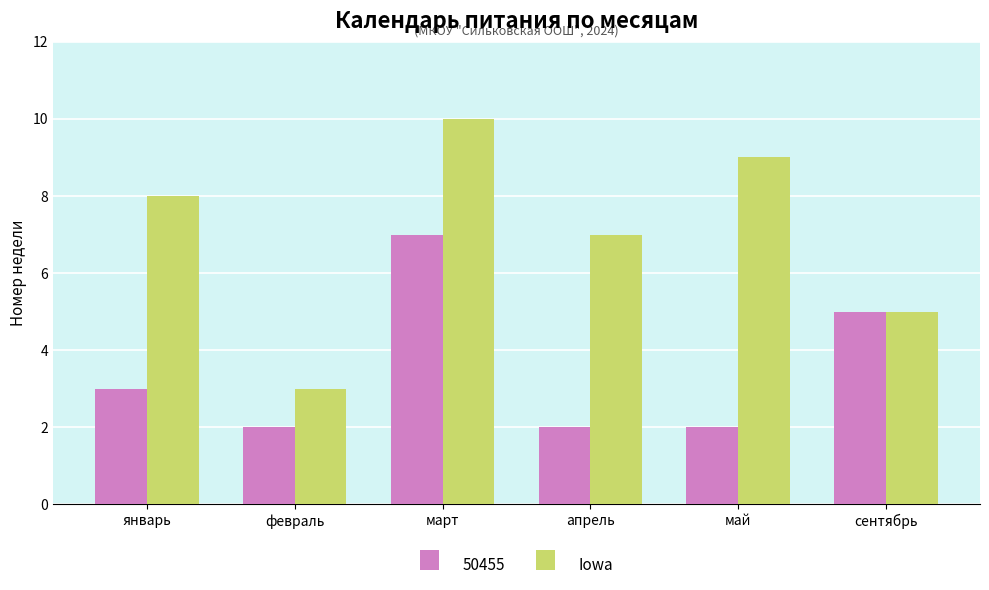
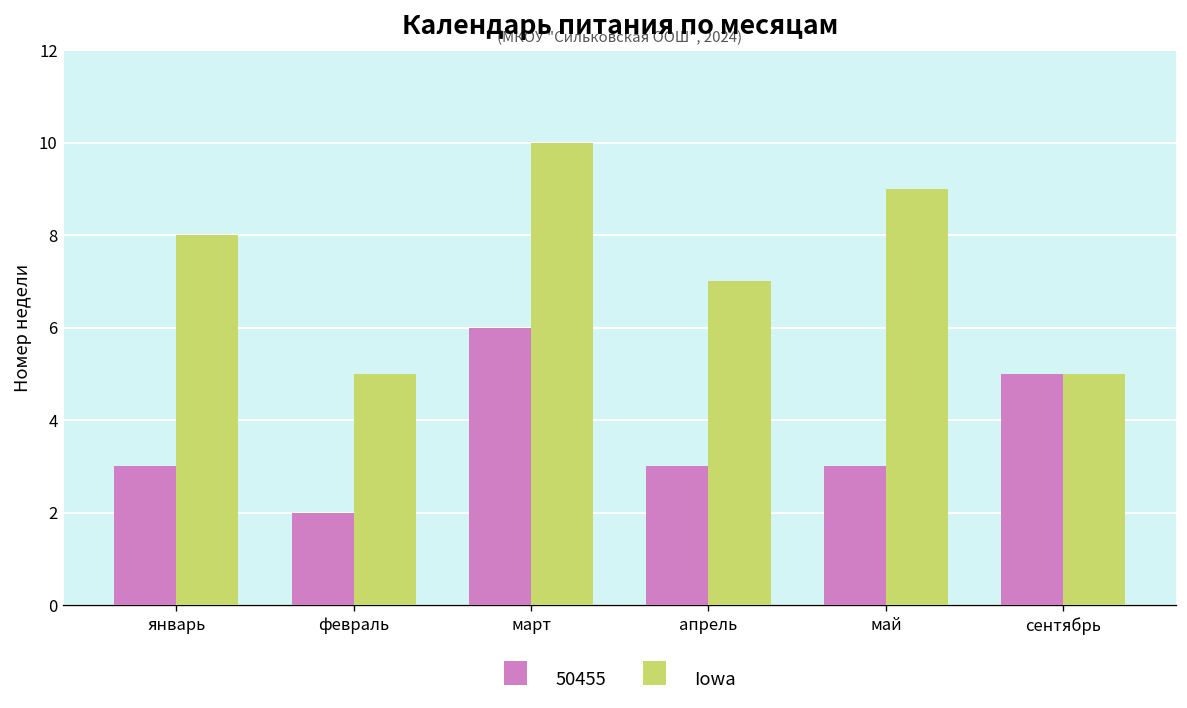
  {
    "50455": {
      "январь": 3,
      "февраль": 2,
-     "март": 7,
-     "апрель": 2,
-     "май": 2,
+     "март": 6,
+     "апрель": 3,
+     "май": 3,
      "сентябрь": 5
    },
    "Iowa": {
      "январь": 8,
-     "февраль": 3,
+     "февраль": 5,
      "март": 10,
      "апрель": 7,
      "май": 9,
      "сентябрь": 5
    }
  }
